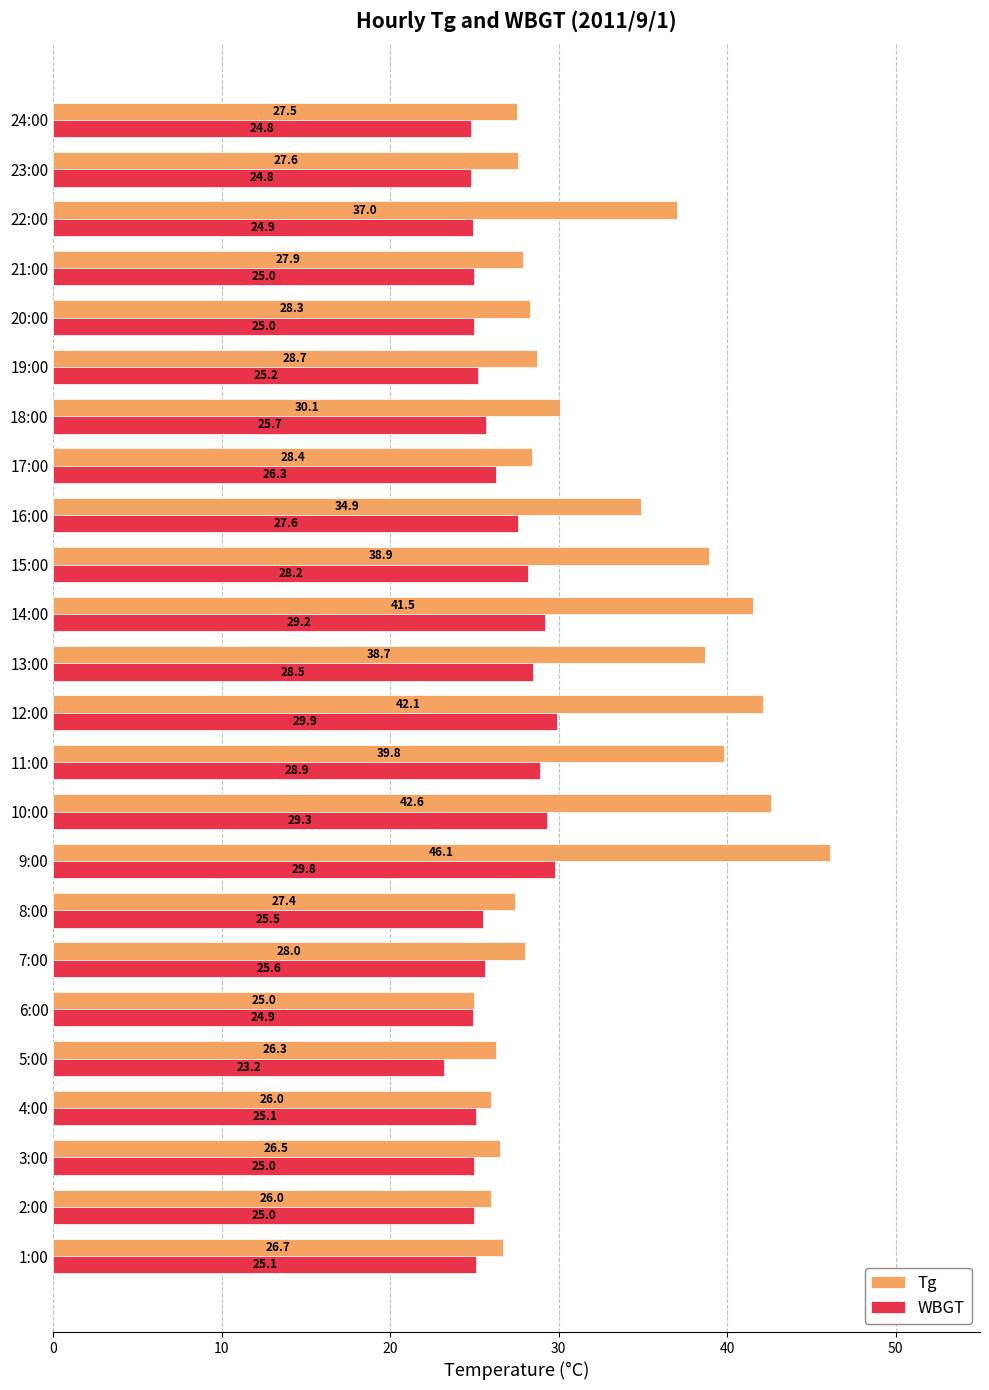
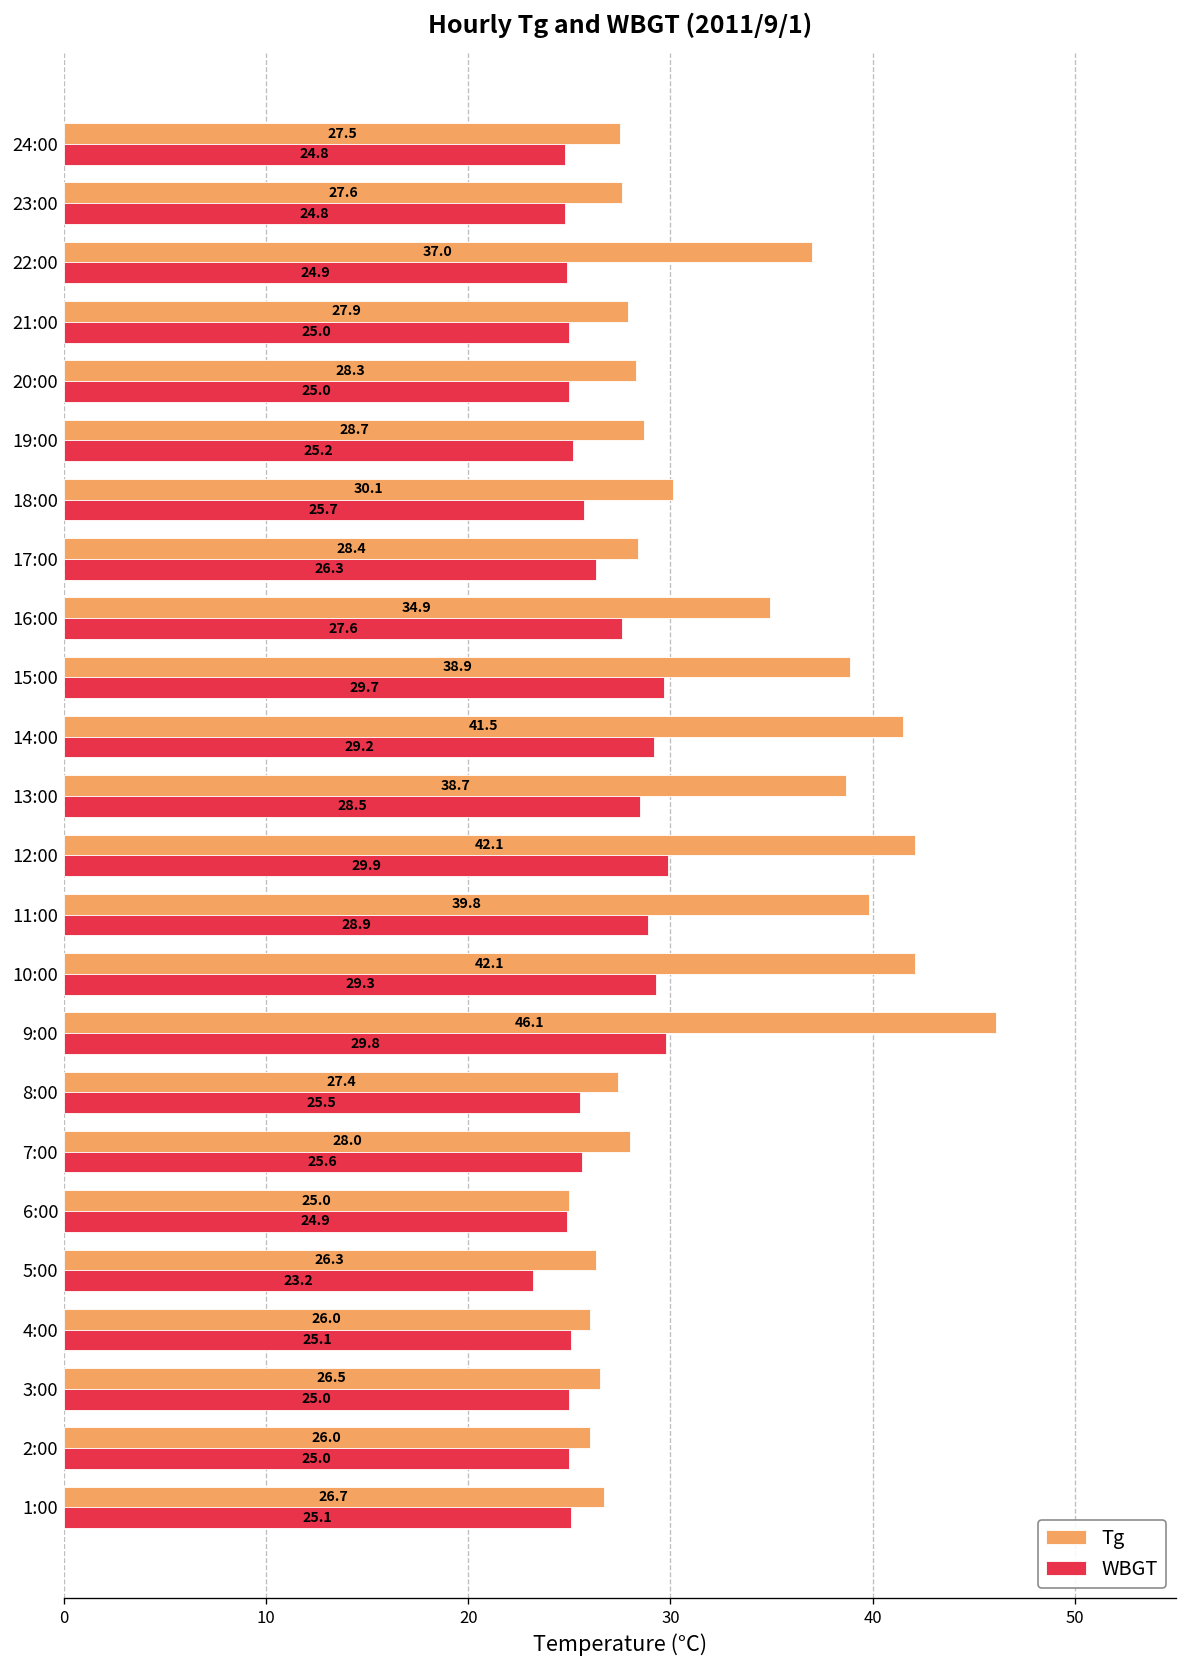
  {
    "Tg": {
      "24:00": 27.5,
      "23:00": 27.6,
      "22:00": 37.0,
      "21:00": 27.9,
      "20:00": 28.3,
      "19:00": 28.7,
      "18:00": 30.1,
      "17:00": 28.4,
      "16:00": 34.9,
      "15:00": 38.9,
      "14:00": 41.5,
      "13:00": 38.7,
      "12:00": 42.1,
      "11:00": 39.8,
-     "10:00": 42.6,
+     "10:00": 42.1,
      "9:00": 46.1,
      "8:00": 27.4,
      "7:00": 28.0,
      "6:00": 25.0,
      "5:00": 26.3,
      "4:00": 26.0,
      "3:00": 26.5,
      "2:00": 26.0,
      "1:00": 26.7
    },
    "WBGT": {
      "24:00": 24.8,
      "23:00": 24.8,
      "22:00": 24.9,
      "21:00": 25.0,
      "20:00": 25.0,
      "19:00": 25.2,
      "18:00": 25.7,
      "17:00": 26.3,
      "16:00": 27.6,
-     "15:00": 28.2,
+     "15:00": 29.7,
      "14:00": 29.2,
      "13:00": 28.5,
      "12:00": 29.9,
      "11:00": 28.9,
      "10:00": 29.3,
      "9:00": 29.8,
      "8:00": 25.5,
      "7:00": 25.6,
      "6:00": 24.9,
      "5:00": 23.2,
      "4:00": 25.1,
      "3:00": 25.0,
      "2:00": 25.0,
      "1:00": 25.1
    }
  }
